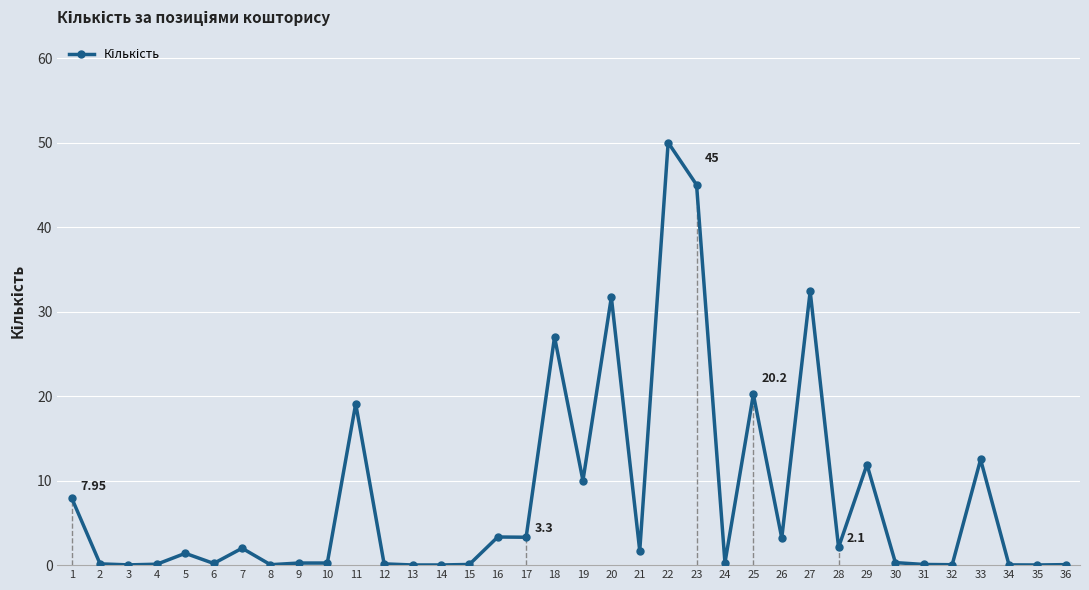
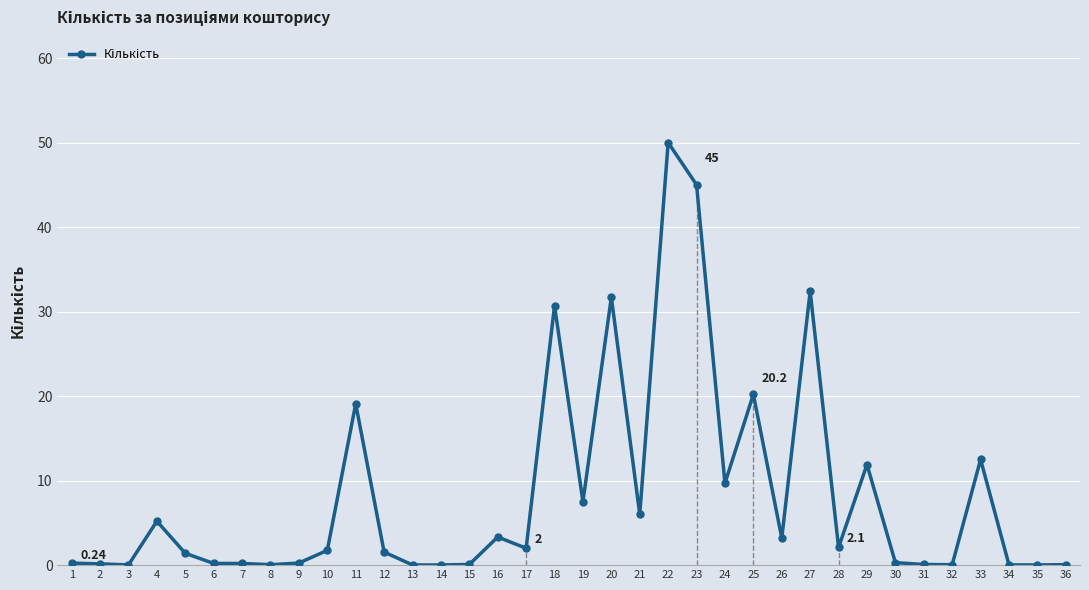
  {
-   "1": 7.95,
-   "4": 0,
-   "7": 2,
-   "10": 0,
-   "12": 0,
-   "17": 3.3,
-   "18": 27,
-   "19": 10,
-   "21": 2,
+   "1": 0.24,
+   "4": 5,
+   "7": 0,
+   "10": 2,
+   "12": 2,
+   "17": 2,
+   "18": 31,
+   "19": 8,
+   "21": 6,
    "23": 45,
-   "24": 0,
+   "24": 10,
    "25": 20.2,
    "28": 2.1
  }
